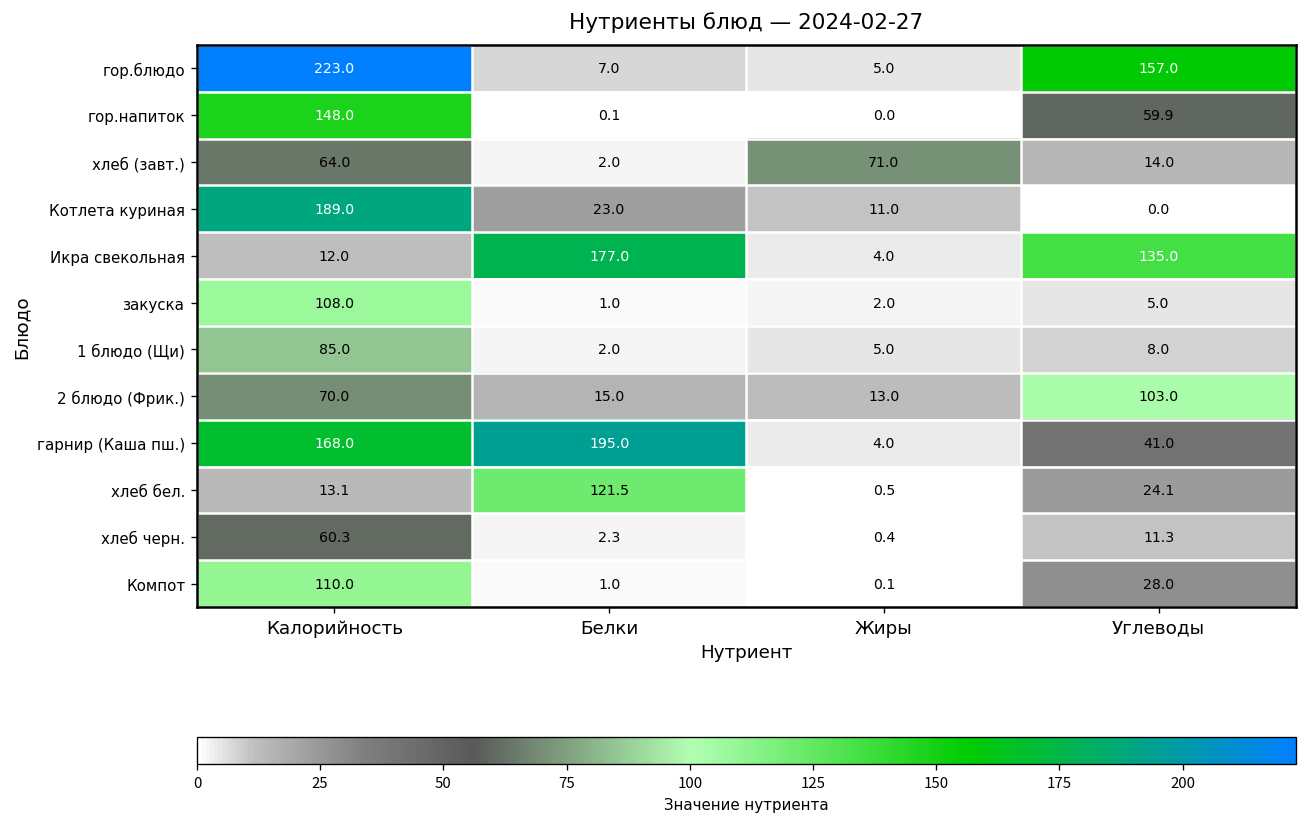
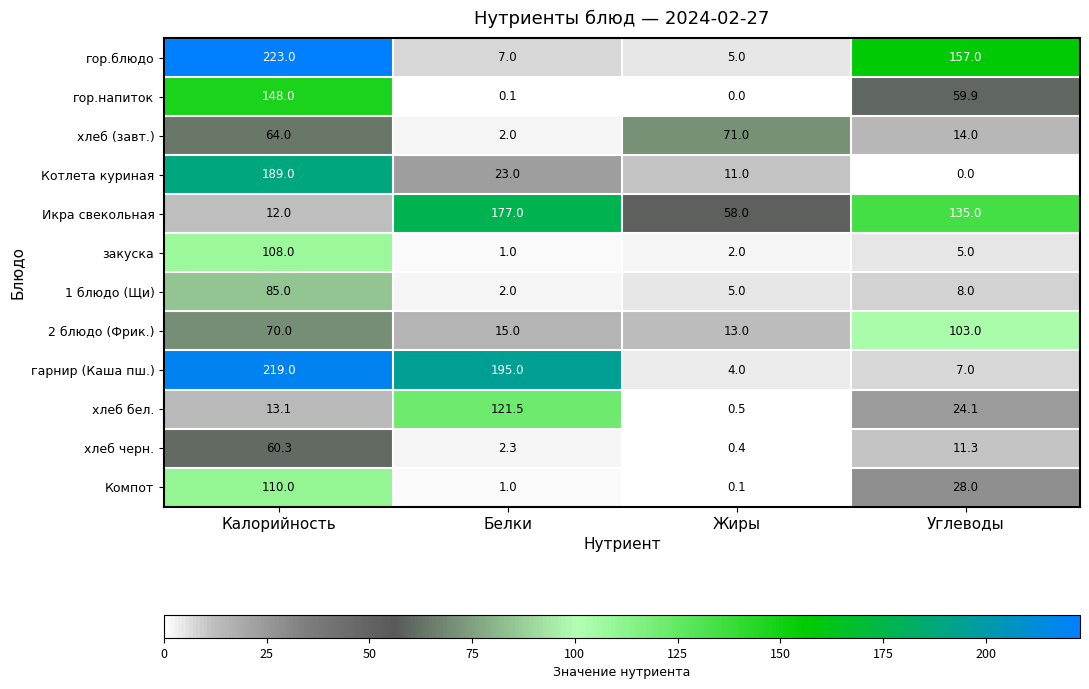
  {
    "гор.блюдо": {
      "Калорийность": 223.0,
      "Белки": 7.0,
      "Жиры": 5.0,
      "Углеводы": 157.0
    },
    "гор.напиток": {
      "Калорийность": 148.0,
      "Белки": 0.1,
      "Жиры": 0.0,
      "Углеводы": 59.9
    },
    "хлеб (завт.)": {
      "Калорийность": 64.0,
      "Белки": 2.0,
      "Жиры": 71.0,
      "Углеводы": 14.0
    },
    "Котлета куриная": {
      "Калорийность": 189.0,
      "Белки": 23.0,
      "Жиры": 11.0,
      "Углеводы": 0.0
    },
    "Икра свекольная": {
      "Калорийность": 12.0,
      "Белки": 177.0,
-     "Жиры": 4.0,
+     "Жиры": 58.0,
      "Углеводы": 135.0
    },
    "закуска": {
      "Калорийность": 108.0,
      "Белки": 1.0,
      "Жиры": 2.0,
      "Углеводы": 5.0
    },
    "1 блюдо (Щи)": {
      "Калорийность": 85.0,
      "Белки": 2.0,
      "Жиры": 5.0,
      "Углеводы": 8.0
    },
    "2 блюдо (Фрик.)": {
      "Калорийность": 70.0,
      "Белки": 15.0,
      "Жиры": 13.0,
      "Углеводы": 103.0
    },
    "гарнир (Каша пш.)": {
-     "Калорийность": 168.0,
+     "Калорийность": 219.0,
      "Белки": 195.0,
      "Жиры": 4.0,
-     "Углеводы": 41.0
+     "Углеводы": 7.0
    },
    "хлеб бел.": {
      "Калорийность": 13.1,
      "Белки": 121.5,
      "Жиры": 0.5,
      "Углеводы": 24.1
    },
    "хлеб черн.": {
      "Калорийность": 60.3,
      "Белки": 2.3,
      "Жиры": 0.4,
      "Углеводы": 11.3
    },
    "Компот": {
      "Калорийность": 110.0,
      "Белки": 1.0,
      "Жиры": 0.1,
      "Углеводы": 28.0
    }
  }
